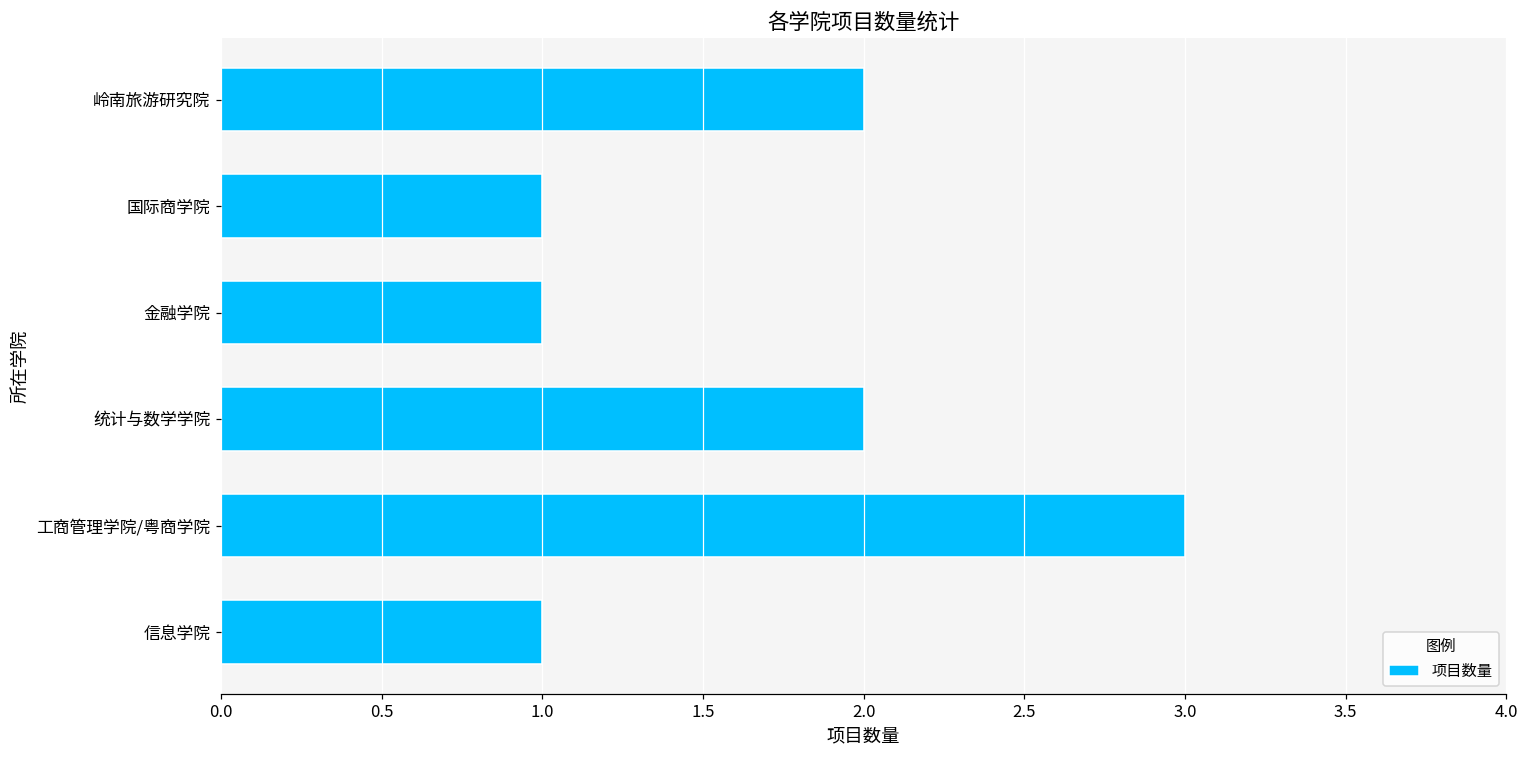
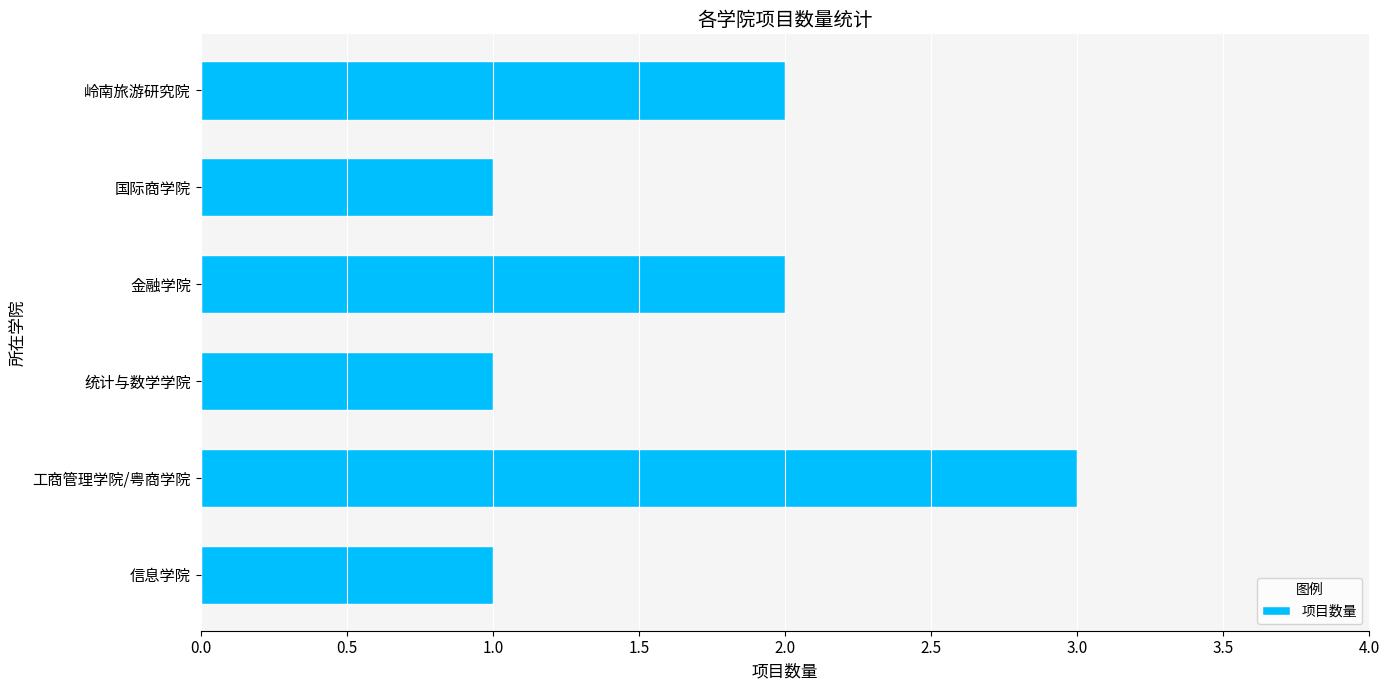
  {
    "岭南旅游研究院": 2,
    "国际商学院": 1,
-   "金融学院": 1,
-   "统计与数学学院": 2,
+   "金融学院": 2,
+   "统计与数学学院": 1,
    "工商管理学院/粤商学院": 3,
    "信息学院": 1
  }
